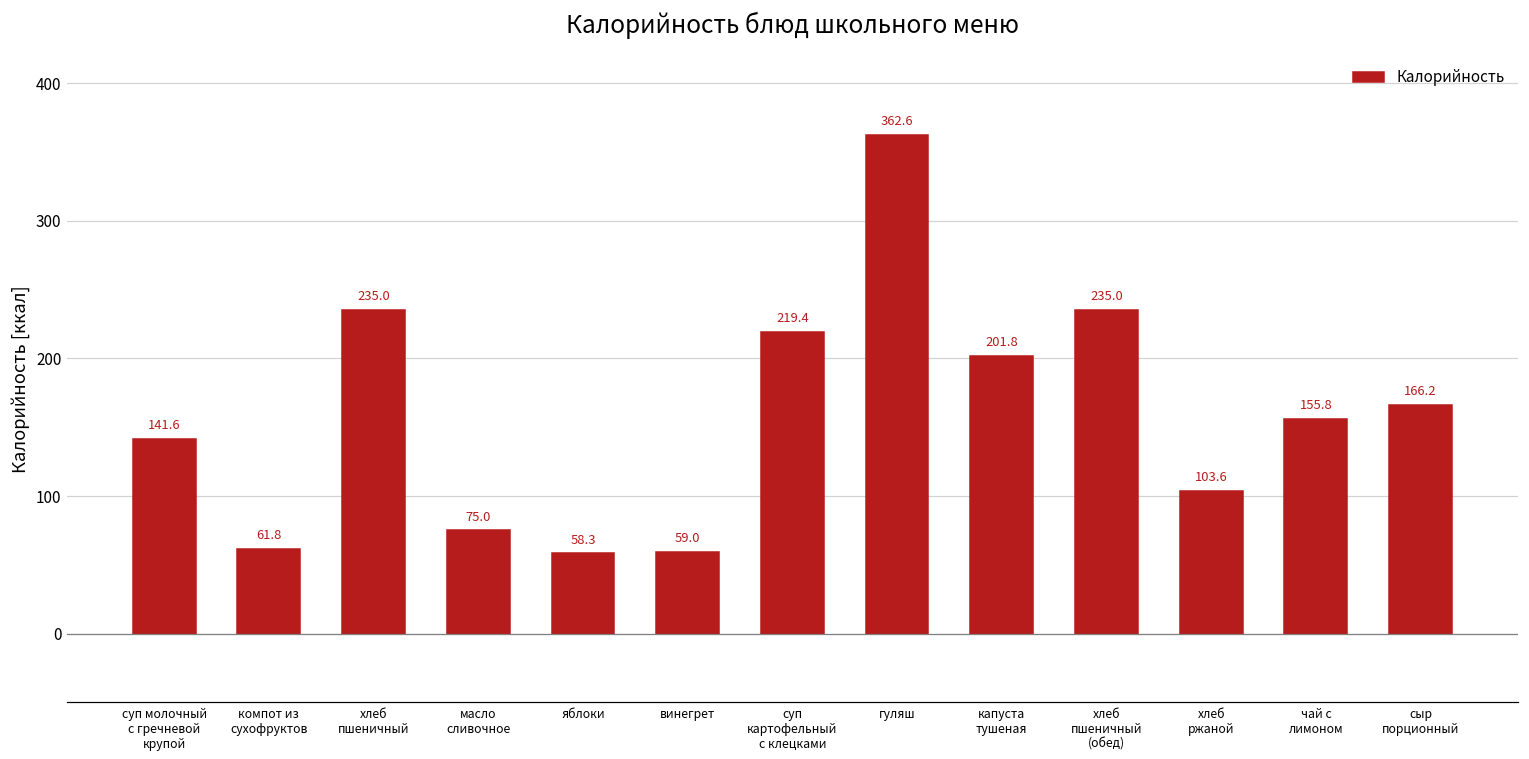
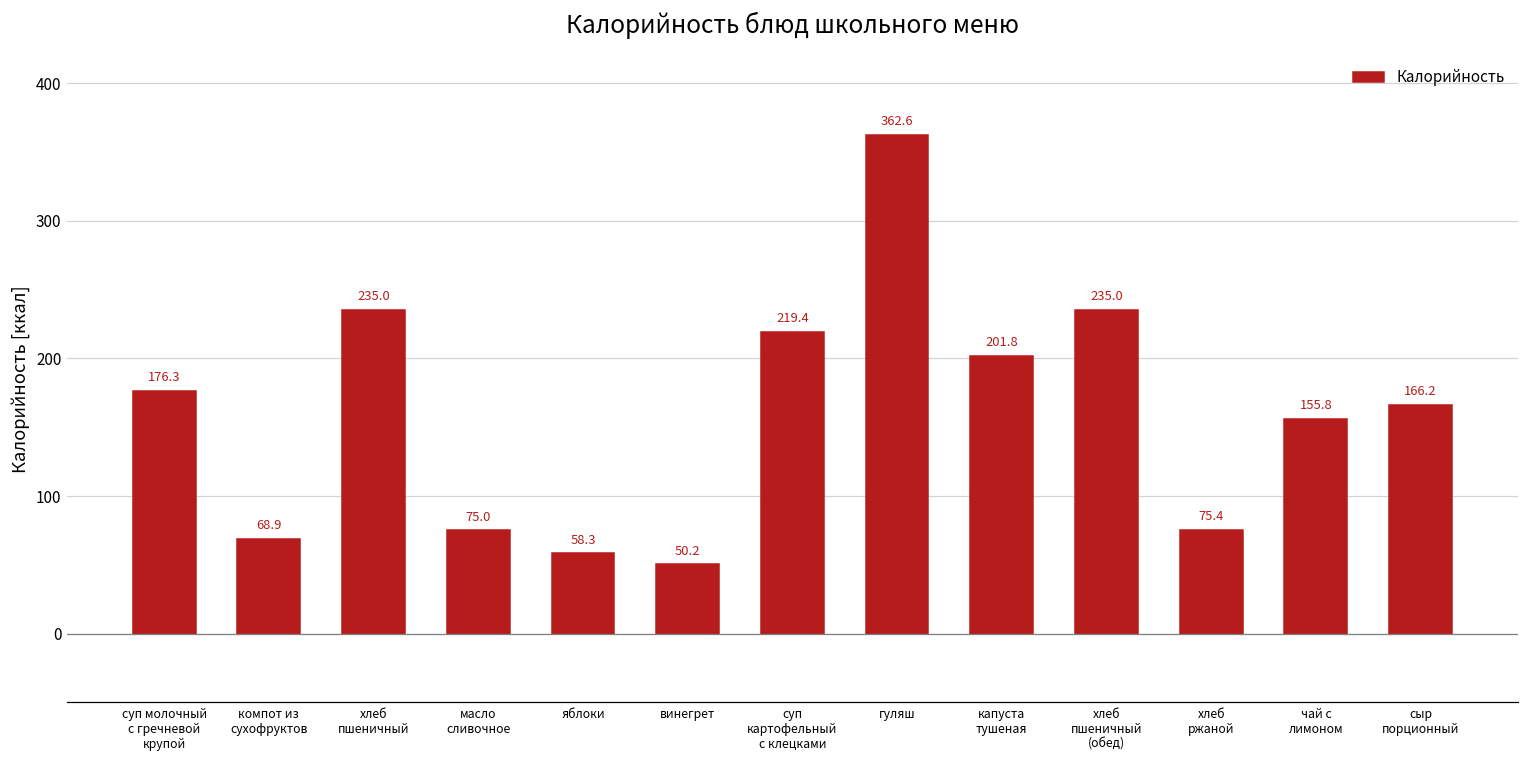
  {
-   "суп молочный с гречневой крупой": 141.6,
-   "компот из сухофруктов": 61.8,
+   "суп молочный с гречневой крупой": 176.3,
+   "компот из сухофруктов": 68.9,
    "хлеб пшеничный": 235.0,
    "масло сливочное": 75.0,
    "яблоки": 58.3,
-   "винегрет": 59.0,
+   "винегрет": 50.2,
    "суп картофельный с клецками": 219.4,
    "гуляш": 362.6,
    "капуста тушеная": 201.8,
    "хлеб пшеничный (обед)": 235.0,
-   "хлеб ржаной": 103.6,
+   "хлеб ржаной": 75.4,
    "чай с лимоном": 155.8,
    "сыр порционный": 166.2
  }
